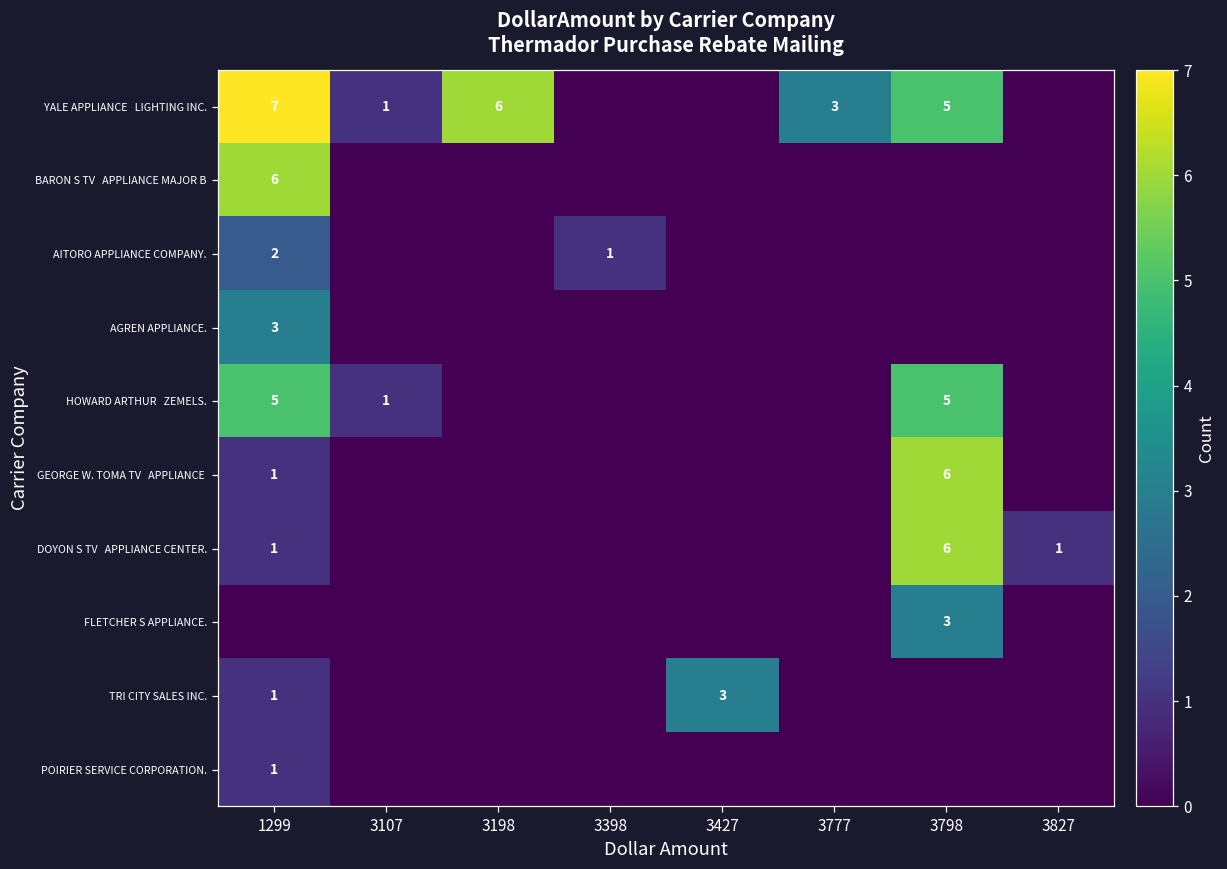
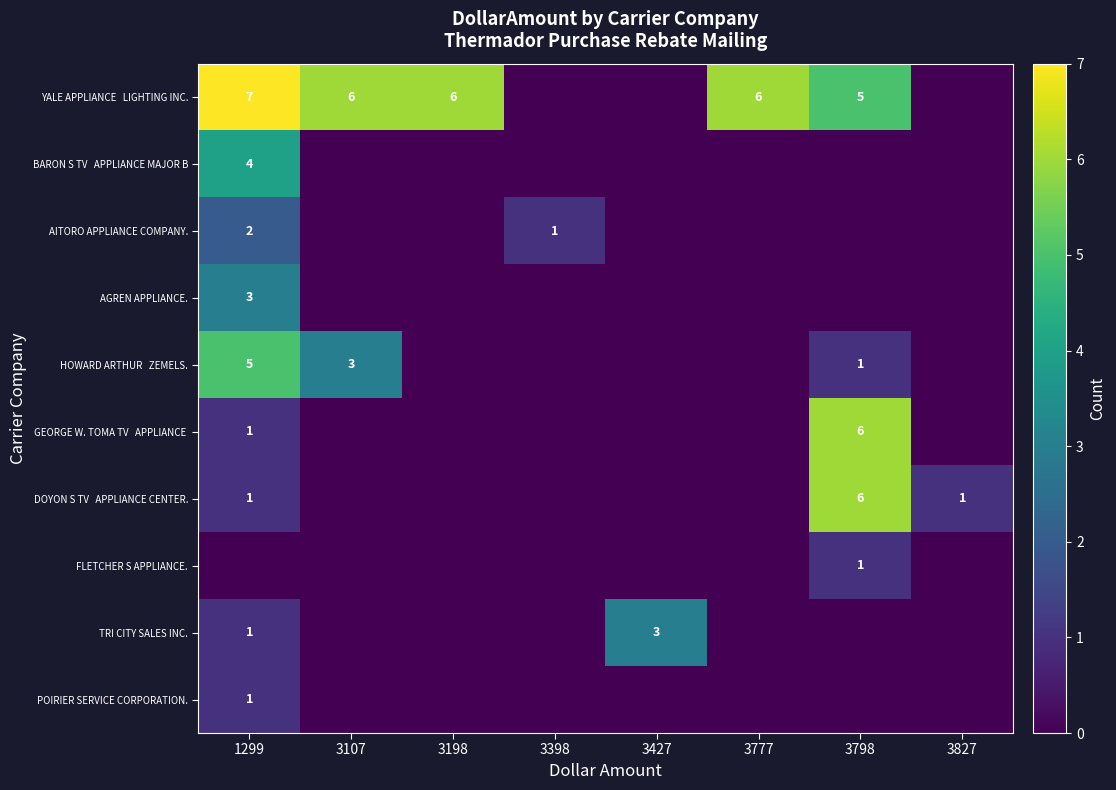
  {
    "YALE APPLIANCE LIGHTING INC.": {
      "1299": 7,
-     "3107": 1,
+     "3107": 6,
      "3198": 6,
-     "3777": 3,
+     "3777": 6,
      "3798": 5
    },
    "BARON S TV APPLIANCE MAJOR B": {
-     "1299": 6
+     "1299": 4
    },
    "AITORO APPLIANCE COMPANY.": {
      "1299": 2,
      "3398": 1
    },
    "AGREN APPLIANCE.": {
      "1299": 3
    },
    "HOWARD ARTHUR ZEMELS.": {
      "1299": 5,
-     "3107": 1,
-     "3798": 5
+     "3107": 3,
+     "3798": 1
    },
    "GEORGE W. TOMA TV APPLIANCE": {
      "1299": 1,
      "3798": 6
    },
    "DOYON S TV APPLIANCE CENTER.": {
      "1299": 1,
      "3798": 6,
      "3827": 1
    },
    "FLETCHER S APPLIANCE.": {
-     "3798": 3
+     "3798": 1
    },
    "TRI CITY SALES INC.": {
      "1299": 1,
      "3427": 3
    },
    "POIRIER SERVICE CORPORATION.": {
      "1299": 1
    }
  }
